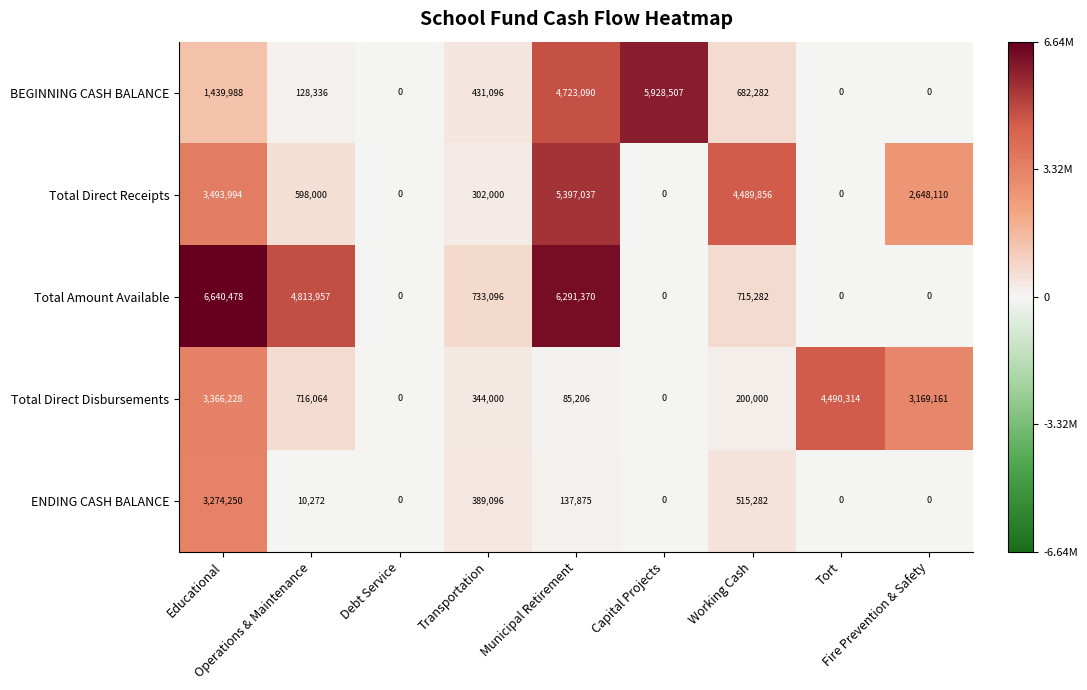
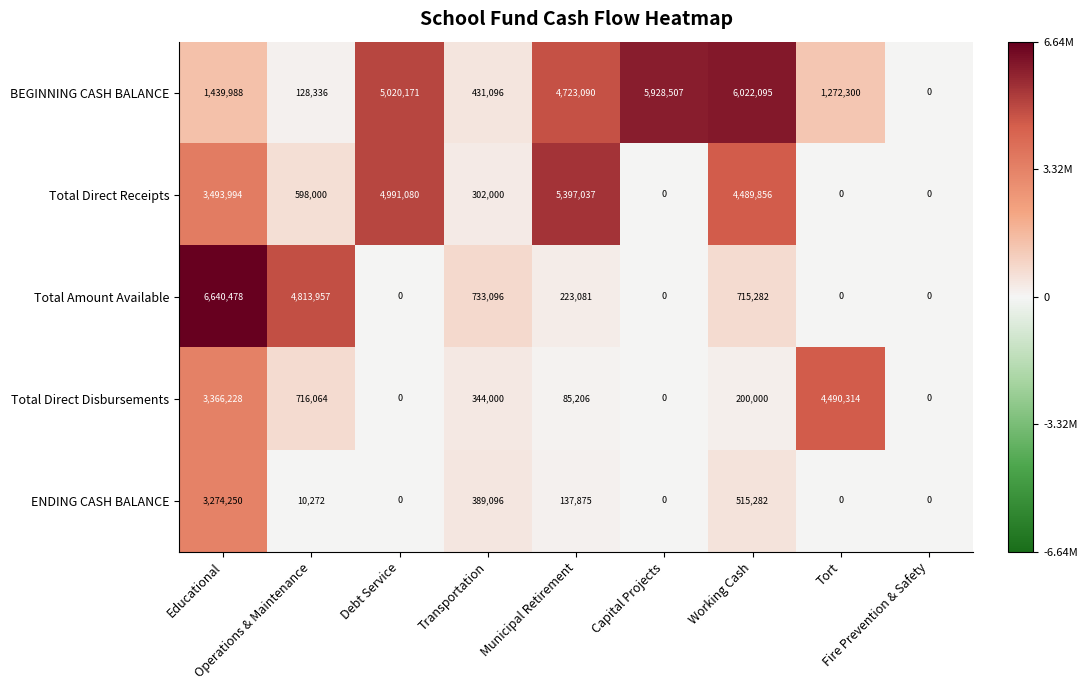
  {
    "BEGINNING CASH BALANCE": {
      "Educational": "1,439,988",
      "Operations & Maintenance": "128,336",
-     "Debt Service": "0",
+     "Debt Service": "5,020,171",
      "Transportation": "431,096",
      "Municipal Retirement": "4,723,090",
      "Capital Projects": "5,928,507",
-     "Working Cash": "682,282",
-     "Tort": "0",
+     "Working Cash": "6,022,095",
+     "Tort": "1,272,300",
      "Fire Prevention & Safety": "0"
    },
    "Total Direct Receipts": {
      "Educational": "3,493,994",
      "Operations & Maintenance": "598,000",
-     "Debt Service": "0",
+     "Debt Service": "4,991,080",
      "Transportation": "302,000",
      "Municipal Retirement": "5,397,037",
      "Capital Projects": "0",
      "Working Cash": "4,489,856",
      "Tort": "0",
-     "Fire Prevention & Safety": "2,648,110"
+     "Fire Prevention & Safety": "0"
    },
    "Total Amount Available": {
      "Educational": "6,640,478",
      "Operations & Maintenance": "4,813,957",
      "Debt Service": "0",
      "Transportation": "733,096",
-     "Municipal Retirement": "6,291,370",
+     "Municipal Retirement": "223,081",
      "Capital Projects": "0",
      "Working Cash": "715,282",
      "Tort": "0",
      "Fire Prevention & Safety": "0"
    },
    "Total Direct Disbursements": {
      "Educational": "3,366,228",
      "Operations & Maintenance": "716,064",
      "Debt Service": "0",
      "Transportation": "344,000",
      "Municipal Retirement": "85,206",
      "Capital Projects": "0",
      "Working Cash": "200,000",
      "Tort": "4,490,314",
-     "Fire Prevention & Safety": "3,169,161"
+     "Fire Prevention & Safety": "0"
    },
    "ENDING CASH BALANCE": {
      "Educational": "3,274,250",
      "Operations & Maintenance": "10,272",
      "Debt Service": "0",
      "Transportation": "389,096",
      "Municipal Retirement": "137,875",
      "Capital Projects": "0",
      "Working Cash": "515,282",
      "Tort": "0",
      "Fire Prevention & Safety": "0"
    }
  }
